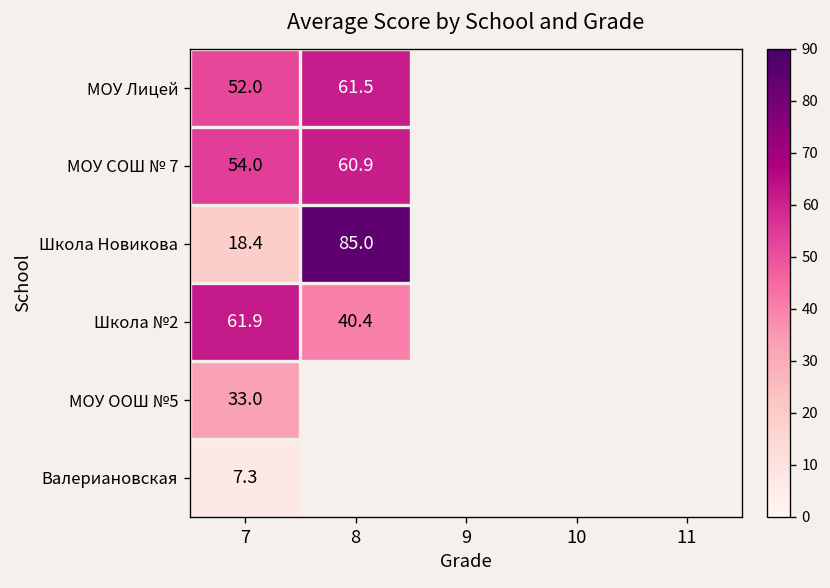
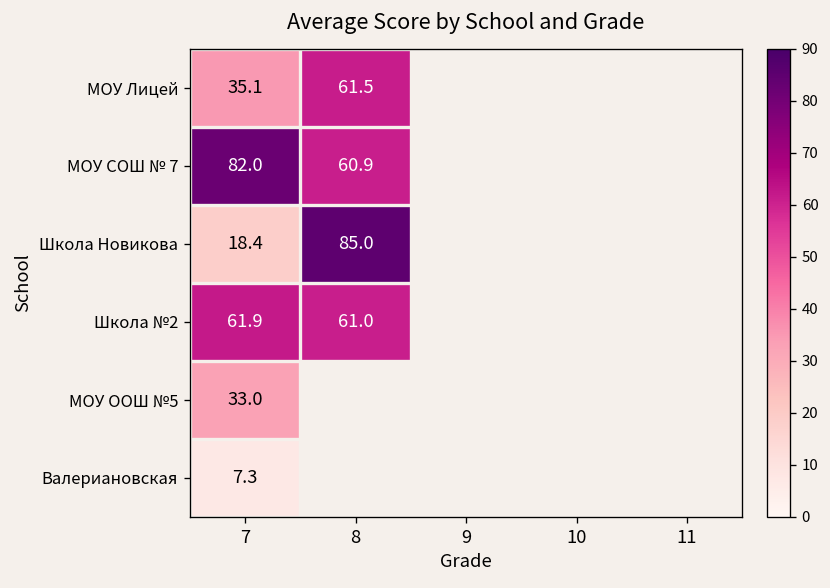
  {
    "МОУ Лицей": {
-     "7": 52.0,
+     "7": 35.1,
      "8": 61.5
    },
    "МОУ СОШ № 7": {
-     "7": 54.0,
+     "7": 82.0,
      "8": 60.9
    },
    "Школа Новикова": {
      "7": 18.4,
      "8": 85.0
    },
    "Школа №2": {
      "7": 61.9,
-     "8": 40.4
+     "8": 61.0
    },
    "МОУ ООШ №5": {
      "7": 33.0
    },
    "Валериановская": {
      "7": 7.3
    }
  }
